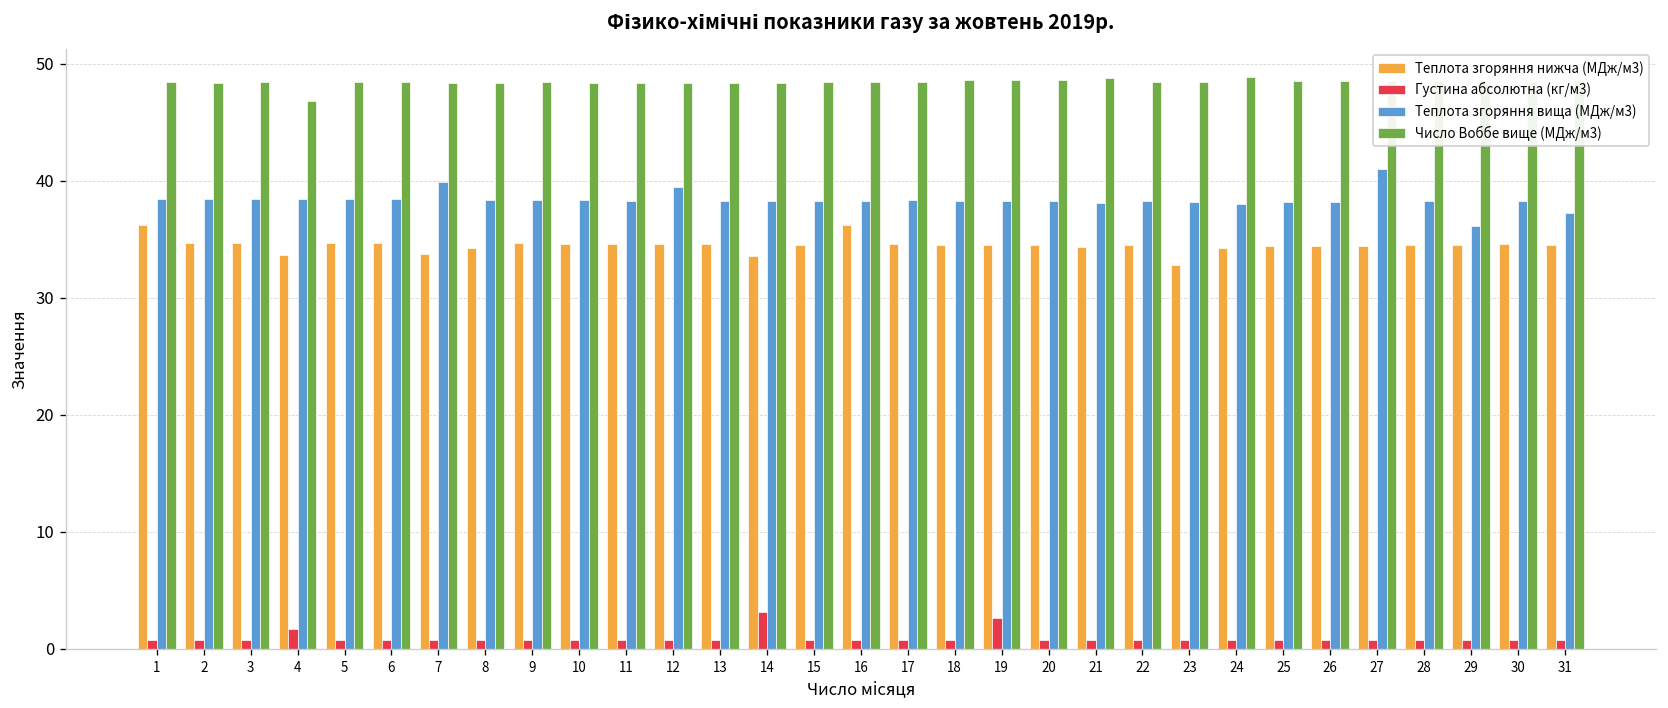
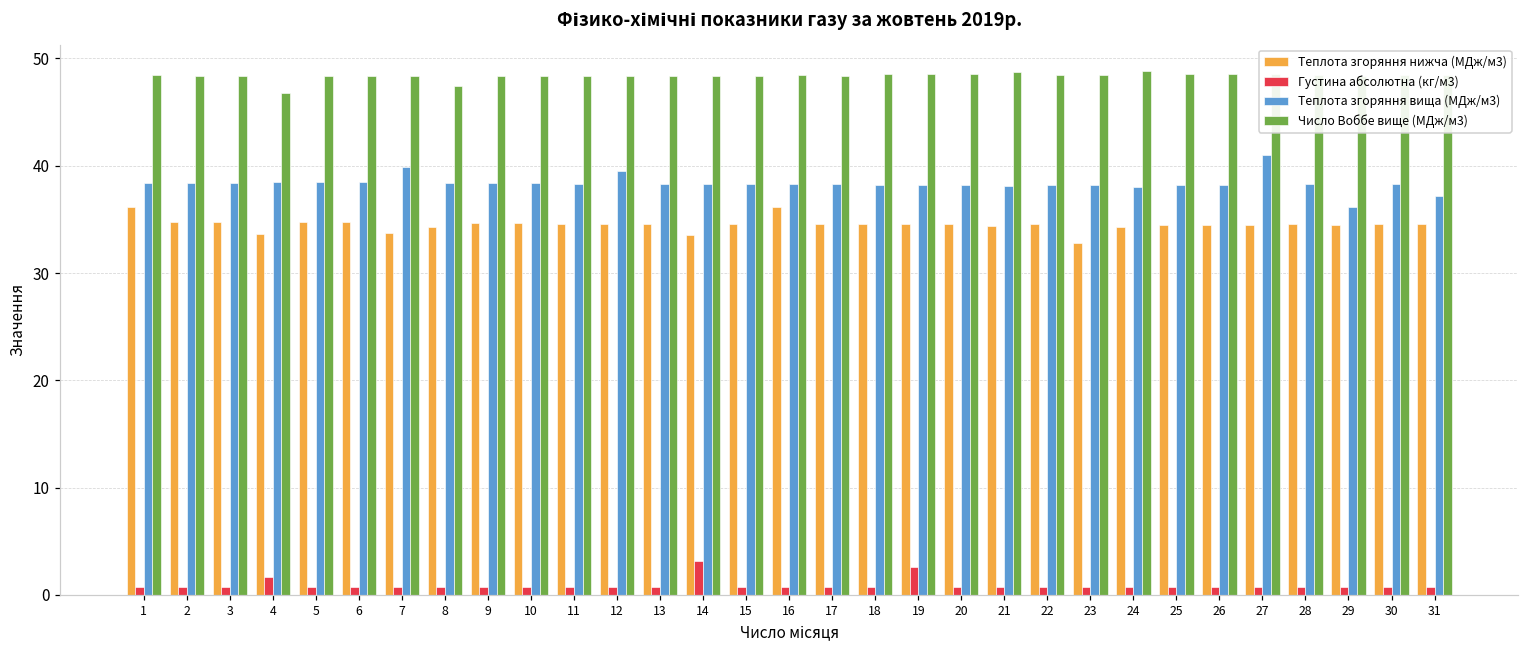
  {
    "Теплота згоряння нижча (МДж/м3)": {
      "1": 36,
      "2": 35,
      "3": 35,
      "4": 34,
      "5": 35,
      "6": 35,
      "7": 34,
      "8": 34,
      "9": 35,
      "10": 35,
      "11": 35,
      "12": 35,
      "13": 35,
      "14": 34,
      "15": 35,
      "16": 36,
      "17": 35,
      "18": 35,
      "19": 35,
      "20": 35,
      "21": 34,
      "22": 35,
      "23": 33,
      "24": 34,
      "25": 34,
      "26": 34,
      "27": 34,
      "28": 35,
      "29": 34,
      "30": 35,
      "31": 35
    },
    "Густина абсолютна (кг/м3)": {
      "1": 1,
      "2": 1,
      "3": 1,
      "4": 2,
      "5": 1,
      "6": 1,
      "7": 1,
      "8": 1,
      "9": 1,
      "10": 1,
      "11": 1,
      "12": 1,
      "13": 1,
      "14": 3,
      "15": 1,
      "16": 1,
      "17": 1,
      "18": 1,
      "19": 3,
      "20": 1,
      "21": 1,
      "22": 1,
      "23": 1,
      "24": 1,
      "25": 1,
      "26": 1,
      "27": 1,
      "28": 1,
      "29": 1,
      "30": 1,
      "31": 1
    },
    "Теплота згоряння вища (МДж/м3)": {
      "1": 38,
      "2": 38,
      "3": 38,
      "4": 38,
      "5": 38,
      "6": 38,
      "7": 40,
      "8": 38,
      "9": 38,
      "10": 38,
      "11": 38,
      "12": 39,
      "13": 38,
      "14": 38,
      "15": 38,
      "16": 38,
      "17": 38,
      "18": 38,
      "19": 38,
      "20": 38,
      "21": 38,
      "22": 38,
      "23": 38,
      "24": 38,
      "25": 38,
      "26": 38,
      "27": 41,
      "28": 38,
      "29": 36,
      "30": 38,
      "31": 37
    },
    "Число Воббе вище (МДж/м3)": {
      "1": 48,
      "2": 48,
      "3": 48,
      "4": 47,
      "5": 48,
      "6": 48,
      "7": 48,
-     "8": 48,
+     "8": 47,
      "9": 48,
      "10": 48,
      "11": 48,
      "12": 48,
      "13": 48,
      "14": 48,
      "15": 48,
      "16": 48,
      "17": 48,
      "18": 49,
      "19": 49,
      "20": 49,
      "21": 49,
      "22": 48,
      "23": 48,
      "24": 49,
      "25": 49,
      "26": 49
    }
  }
